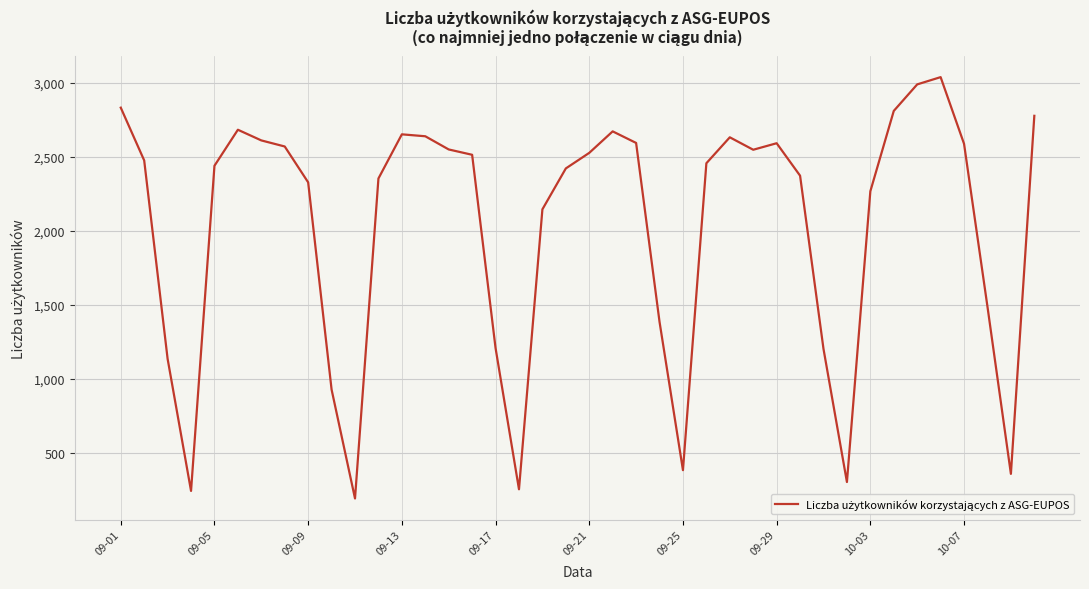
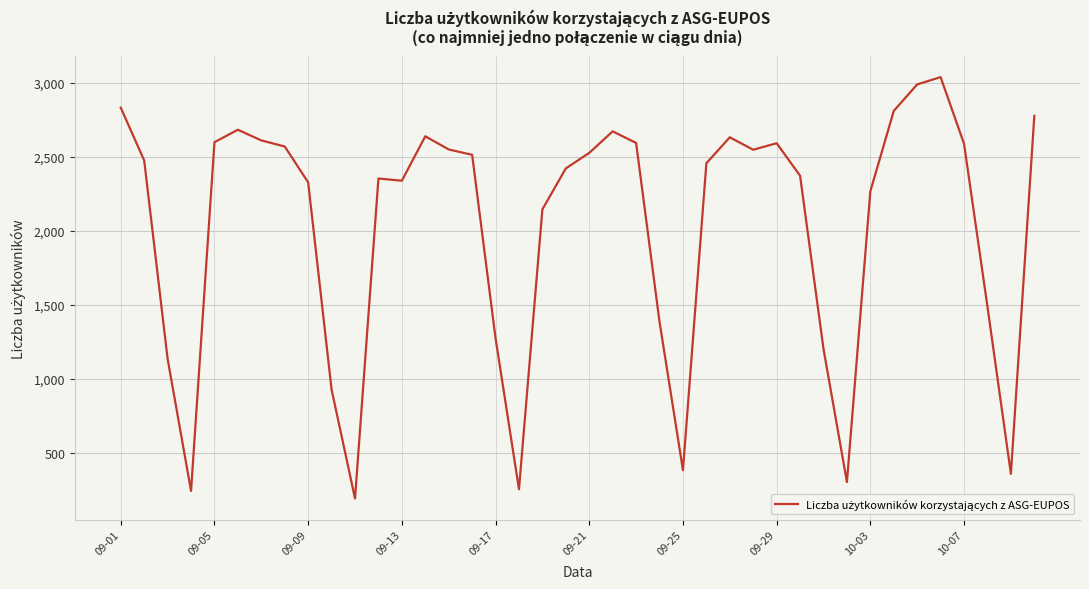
  {
    "09-01": "2,830",
-   "09-05": "2,440",
+   "09-05": "2,600",
    "09-09": "2,330",
-   "09-13": "2,650",
-   "09-17": "1,210",
+   "09-13": "2,340",
+   "09-17": "1,280",
    "09-21": "2,530",
    "09-25": "390",
    "09-29": "2,590",
    "10-03": "2,270",
    "10-07": "2,590"
  }
